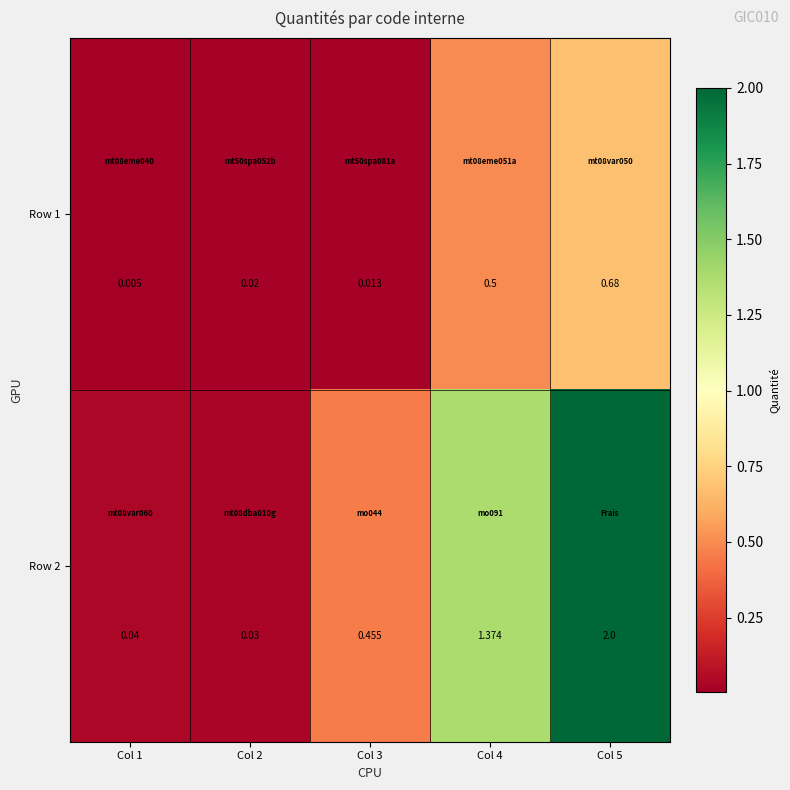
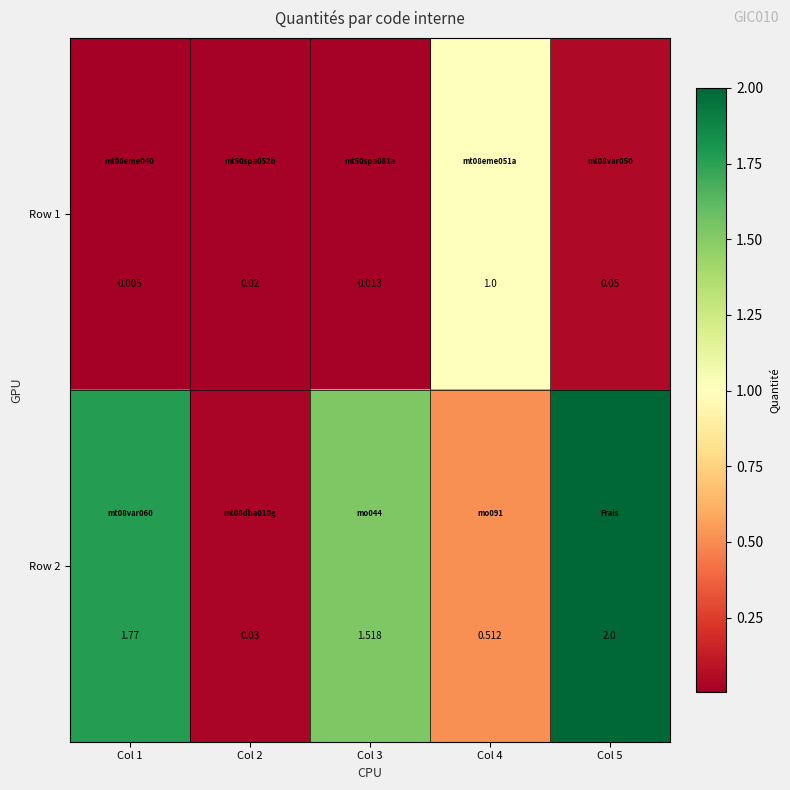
  {
    "Row 1": {
-     "Col 4": 0.5,
-     "Col 5": 0.68
+     "Col 4": 1.0,
+     "Col 5": 0.05
    },
    "Row 2": {
-     "Col 1": 0.04,
-     "Col 3": 0.455,
-     "Col 4": 1.374
+     "Col 1": 1.77,
+     "Col 3": 1.518,
+     "Col 4": 0.512
    }
  }
